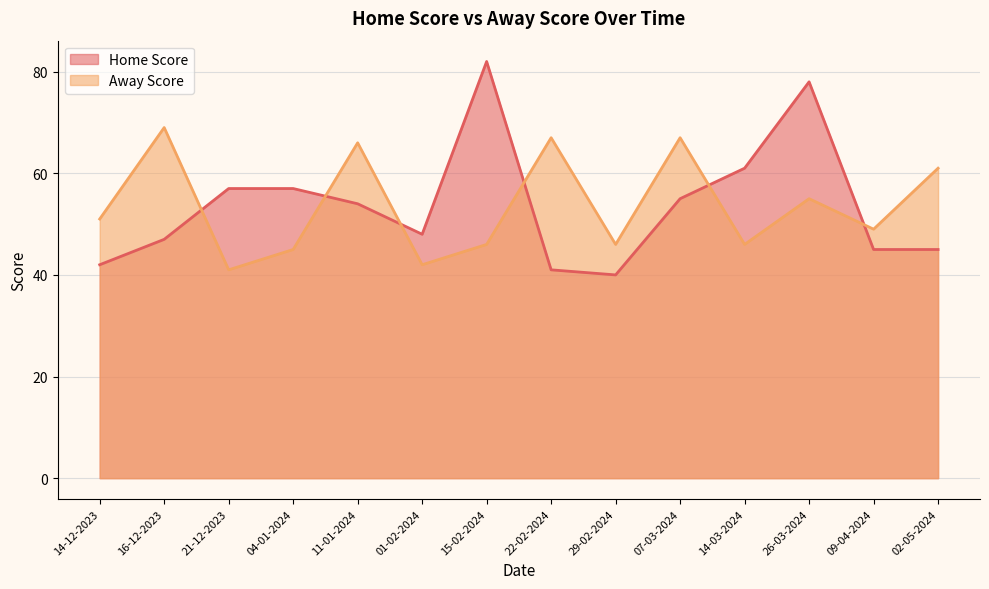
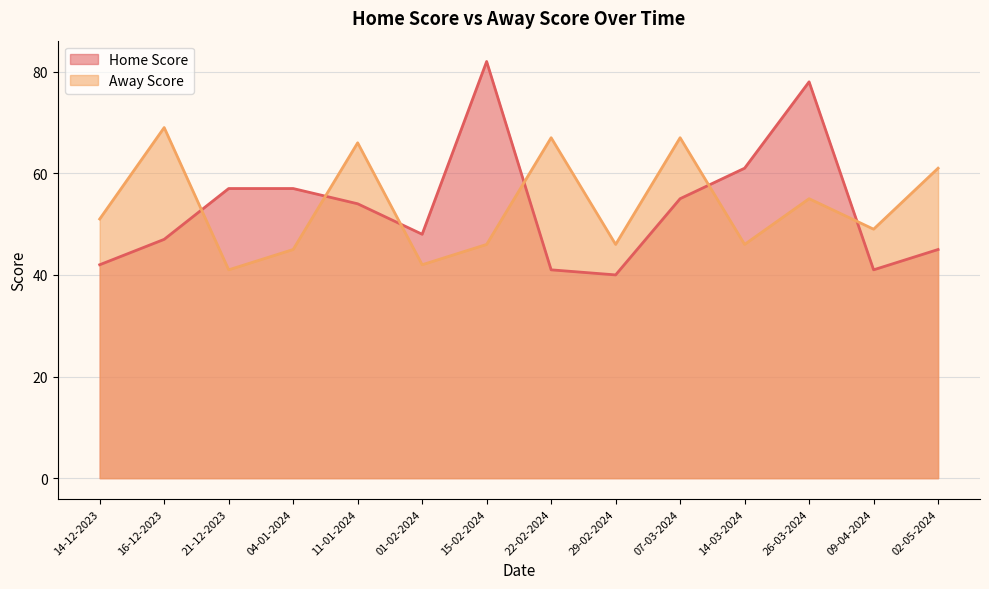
  {
    "Home Score": {
      "14-12-2023": 42,
      "16-12-2023": 47,
      "21-12-2023": 57,
      "04-01-2024": 57,
      "11-01-2024": 54,
      "01-02-2024": 48,
      "15-02-2024": 82,
      "22-02-2024": 41,
      "29-02-2024": 40,
      "07-03-2024": 55,
      "14-03-2024": 61,
      "26-03-2024": 78,
-     "09-04-2024": 45,
+     "09-04-2024": 41,
      "02-05-2024": 45
    },
    "Away Score": {
      "14-12-2023": 51,
      "16-12-2023": 69,
      "21-12-2023": 41,
      "04-01-2024": 45,
      "11-01-2024": 66,
      "01-02-2024": 42,
      "15-02-2024": 46,
      "22-02-2024": 67,
      "29-02-2024": 46,
      "07-03-2024": 67,
      "14-03-2024": 46,
      "26-03-2024": 55,
      "09-04-2024": 49,
      "02-05-2024": 61
    }
  }
